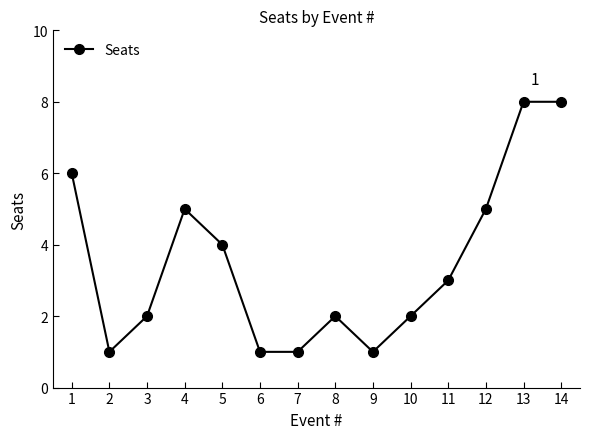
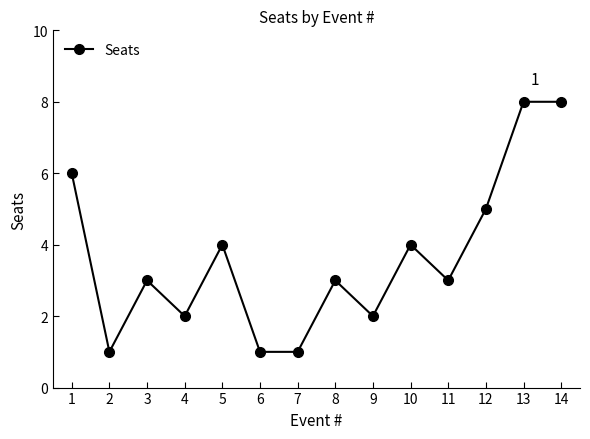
  {
    "1": 6,
    "2": 1,
-   "3": 2,
-   "4": 5,
+   "3": 3,
+   "4": 2,
    "5": 4,
    "6": 1,
    "7": 1,
-   "8": 2,
-   "9": 1,
-   "10": 2,
+   "8": 3,
+   "9": 2,
+   "10": 4,
    "11": 3,
    "12": 5,
    "14": 8
  }
